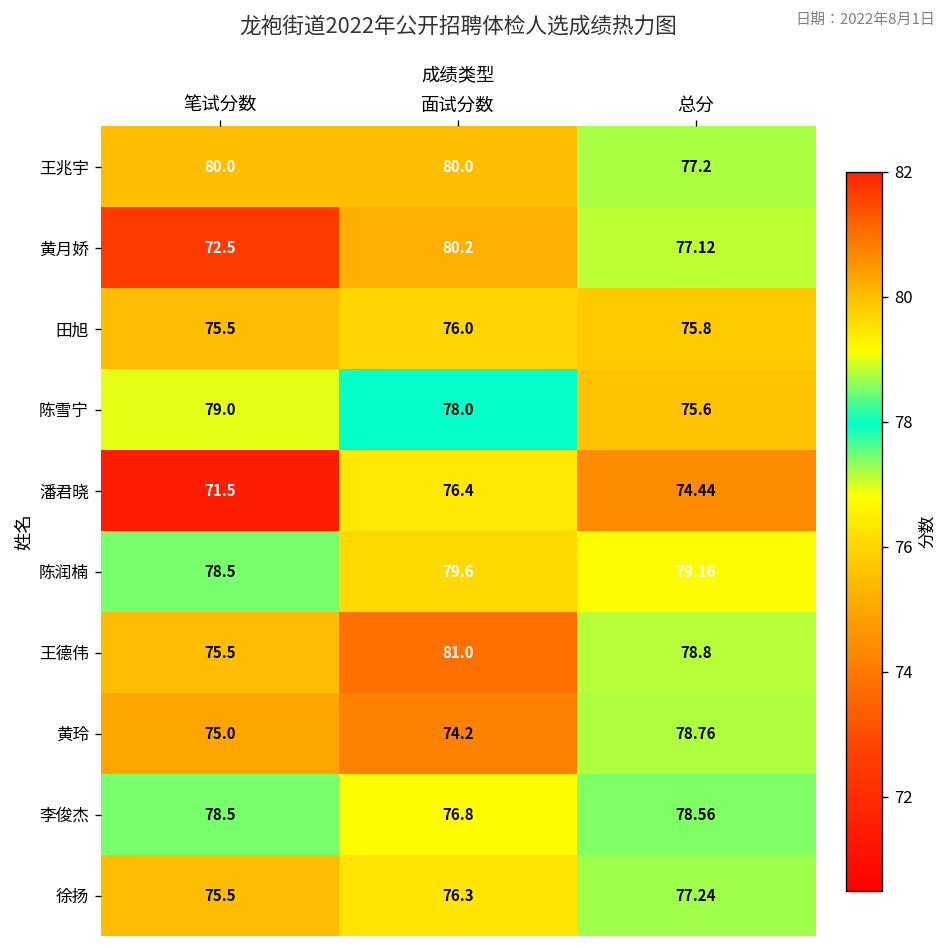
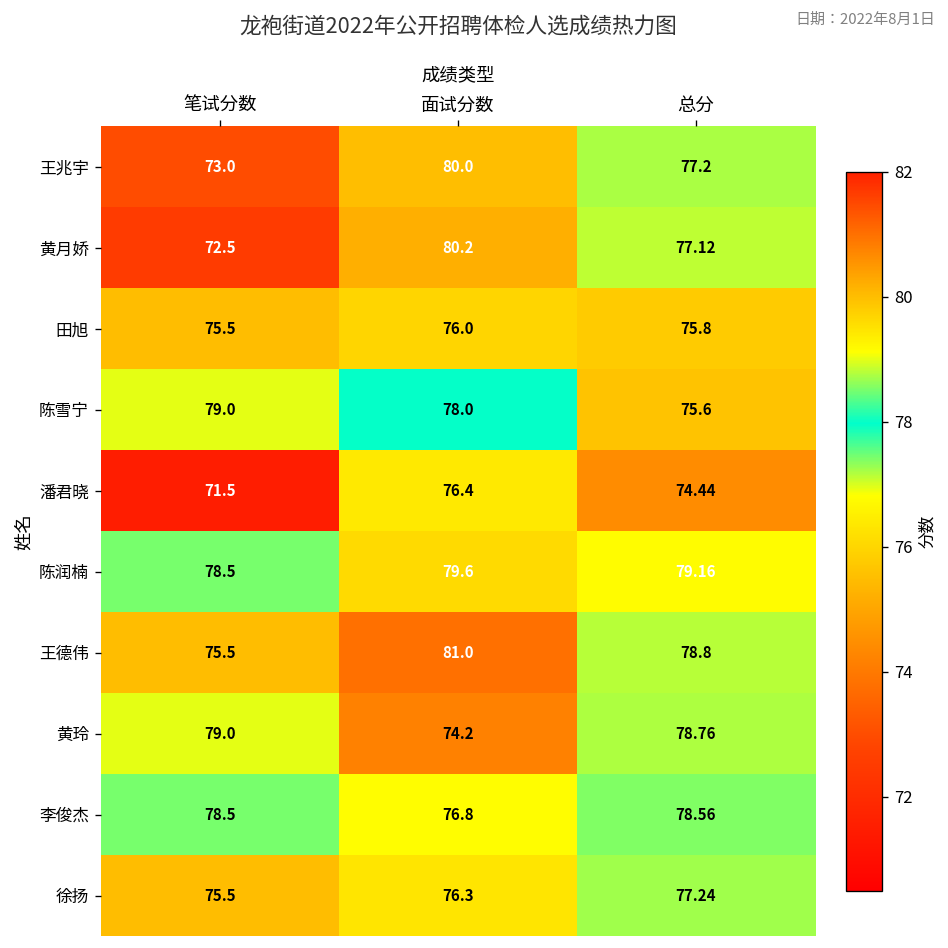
  {
    "王兆宇": {
-     "笔试分数": 80.0,
+     "笔试分数": 73.0,
      "面试分数": 80.0,
      "总分": 77.2
    },
    "黄月娇": {
      "笔试分数": 72.5,
      "面试分数": 80.2,
      "总分": 77.12
    },
    "田旭": {
      "笔试分数": 75.5,
      "面试分数": 76.0,
      "总分": 75.8
    },
    "陈雪宁": {
      "笔试分数": 79.0,
      "面试分数": 78.0,
      "总分": 75.6
    },
    "潘君晓": {
      "笔试分数": 71.5,
      "面试分数": 76.4,
      "总分": 74.44
    },
    "陈润楠": {
      "笔试分数": 78.5,
      "面试分数": 79.6,
      "总分": 79.16
    },
    "王德伟": {
      "笔试分数": 75.5,
      "面试分数": 81.0,
      "总分": 78.8
    },
    "黄玲": {
-     "笔试分数": 75.0,
+     "笔试分数": 79.0,
      "面试分数": 74.2,
      "总分": 78.76
    },
    "李俊杰": {
      "笔试分数": 78.5,
      "面试分数": 76.8,
      "总分": 78.56
    },
    "徐扬": {
      "笔试分数": 75.5,
      "面试分数": 76.3,
      "总分": 77.24
    }
  }
